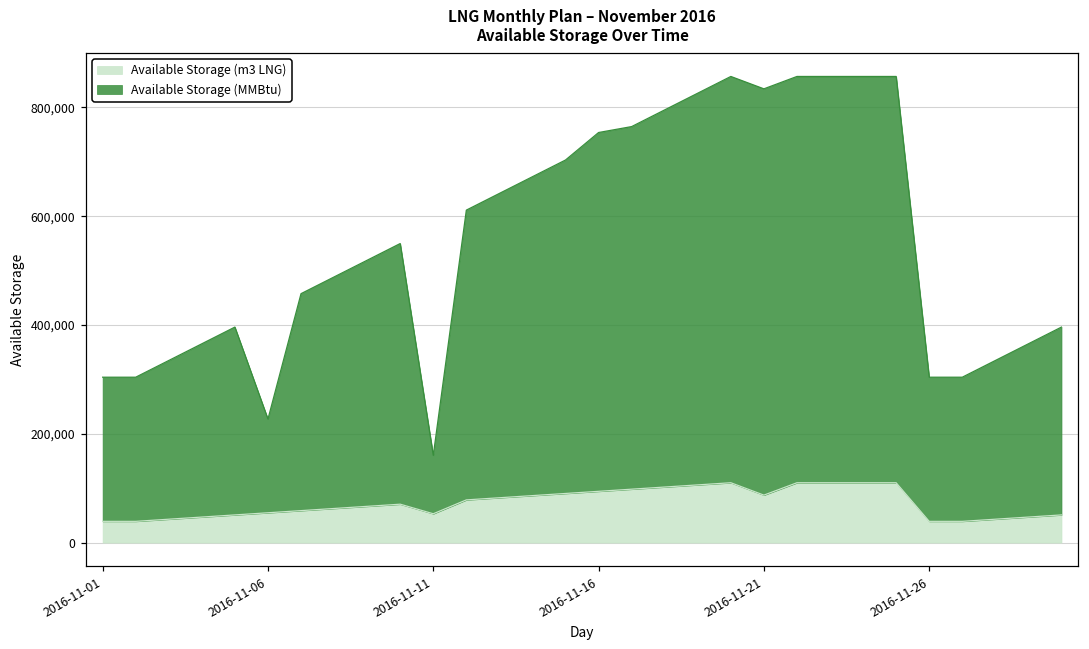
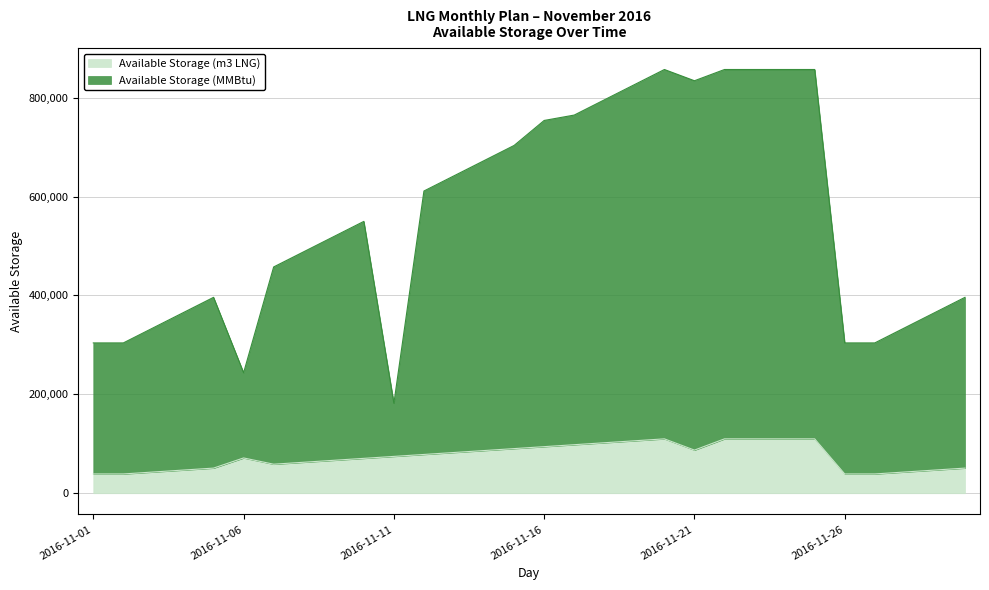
  {
    "Available Storage (m3 LNG)": {
      "2016-11-01": "40,000",
-     "2016-11-06": "50,000",
-     "2016-11-11": "50,000",
+     "2016-11-06": "70,000",
+     "2016-11-11": "70,000",
      "2016-11-16": "90,000",
      "2016-11-21": "90,000",
      "2016-11-26": "40,000"
    },
    "Available Storage (MMBtu)": {
      "2016-11-01": "260,000",
      "2016-11-06": "170,000",
      "2016-11-11": "110,000",
      "2016-11-16": "660,000",
      "2016-11-21": "750,000",
      "2016-11-26": "260,000"
    }
  }
